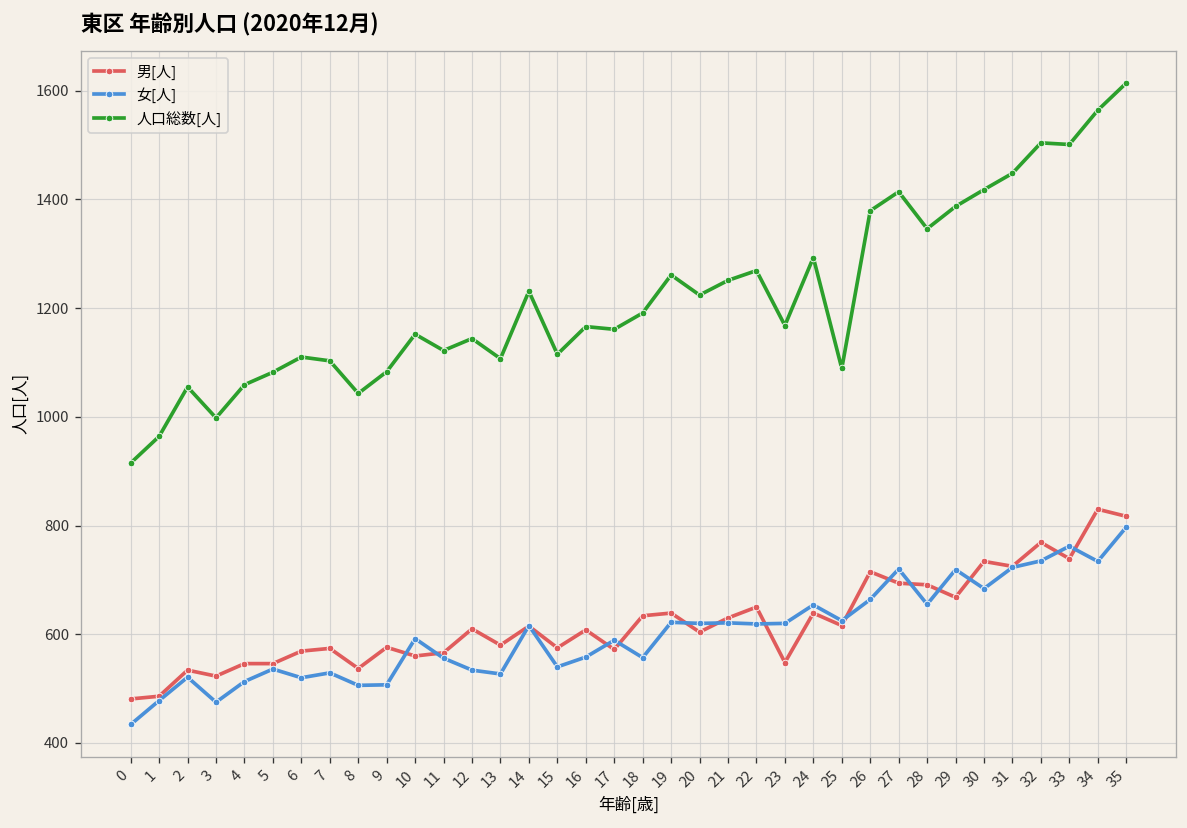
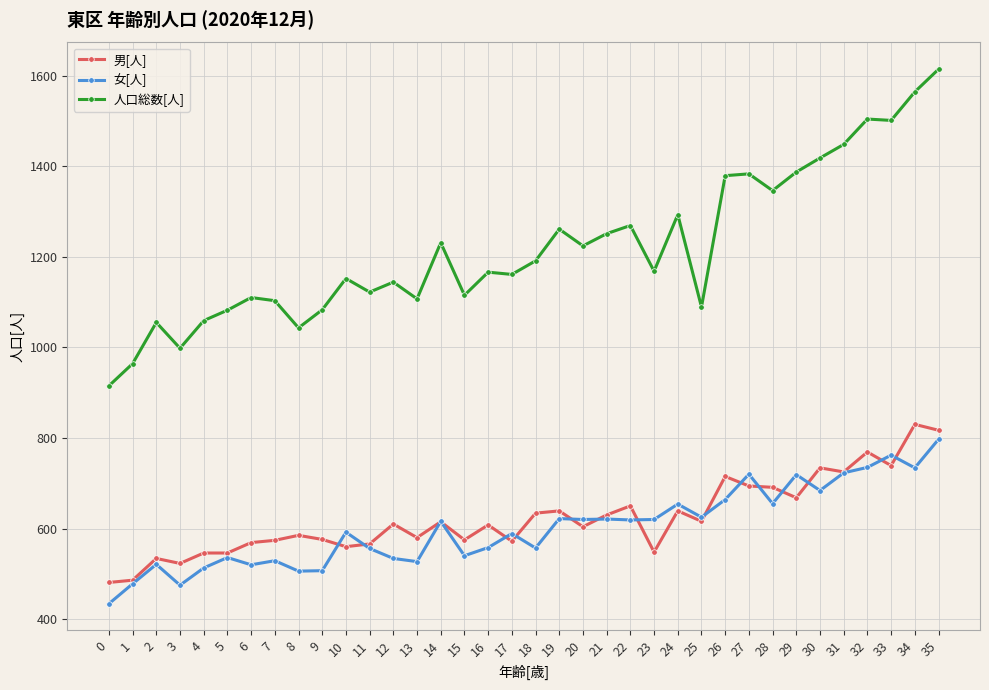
  {
    "男[人]": {
      "0": 480,
      "1": 490,
      "2": 530,
      "3": 520,
      "4": 550,
      "5": 550,
      "6": 570,
      "7": 570,
-     "8": 540,
+     "8": 590,
      "9": 580,
      "10": 560,
      "11": 570,
      "12": 610,
      "13": 580,
      "15": 580,
      "16": 610,
      "17": 570,
      "18": 630,
      "19": 640,
      "20": 600,
      "21": 630,
      "22": 650,
      "23": 550,
      "24": 640,
      "25": 620,
      "26": 720,
      "27": 690,
      "28": 690,
      "29": 670,
      "30": 730,
      "32": 770,
      "33": 740,
      "34": 830,
      "35": 820
    },
    "女[人]": {
      "0": 430,
      "1": 480,
      "2": 520,
      "3": 480,
      "4": 510,
      "5": 540,
      "6": 520,
      "7": 530,
      "8": 510,
      "9": 510,
      "10": 590,
      "11": 560,
      "12": 530,
      "13": 530,
      "15": 540,
      "16": 560,
      "17": 590,
      "18": 560,
      "19": 620,
      "20": 620,
      "21": 620,
      "22": 620,
      "23": 620,
      "24": 650,
      "25": 630,
      "26": 660,
      "27": 720,
      "28": 660,
      "29": 720,
      "30": 680,
      "32": 740,
      "33": 760,
      "34": 730,
      "35": 800
    },
    "人口総数[人]": {
      "0": 920,
      "1": 960,
      "2": 1060,
      "3": 1000,
      "4": 1060,
      "5": 1080,
      "6": 1110,
      "7": 1100,
      "8": 1040,
      "9": 1080,
      "10": 1150,
      "11": 1120,
      "12": 1140,
      "13": 1110,
      "14": 1230,
      "15": 1120,
      "16": 1170,
      "17": 1160,
      "18": 1190,
      "19": 1260,
      "20": 1220,
      "21": 1250,
      "22": 1270,
      "23": 1170,
      "24": 1290,
      "25": 1090,
      "26": 1380,
-     "27": 1410,
+     "27": 1380,
      "28": 1350,
      "29": 1390,
      "30": 1420,
      "31": 1450,
      "32": 1500,
      "33": 1500,
      "34": 1560,
      "35": 1610
    }
  }
